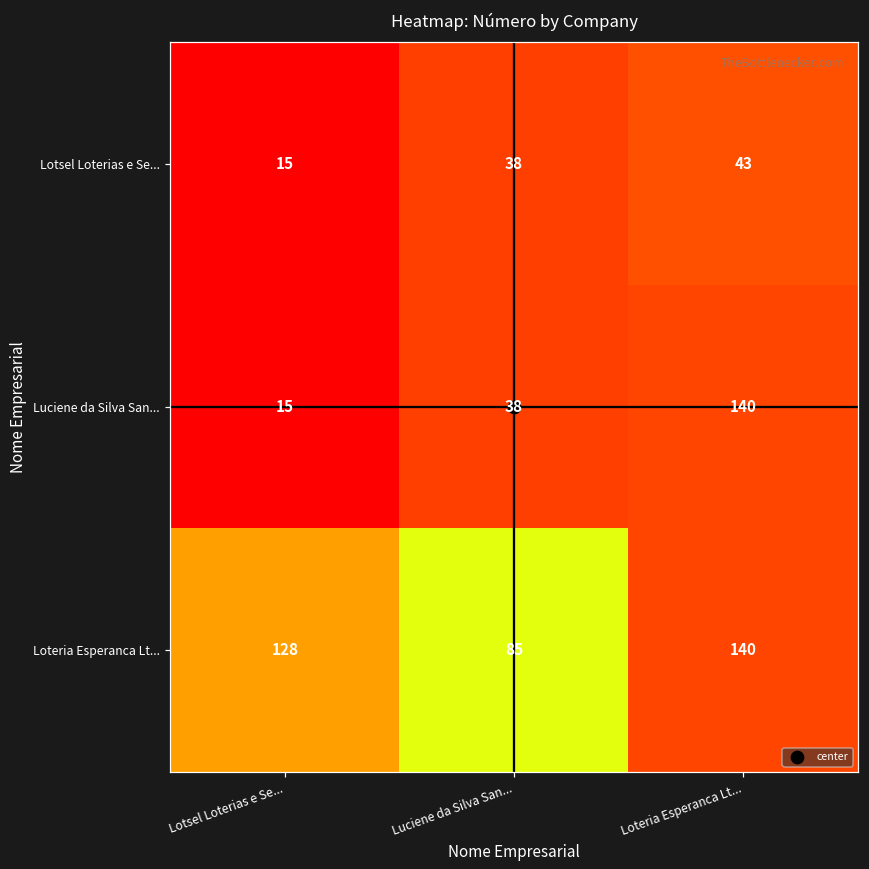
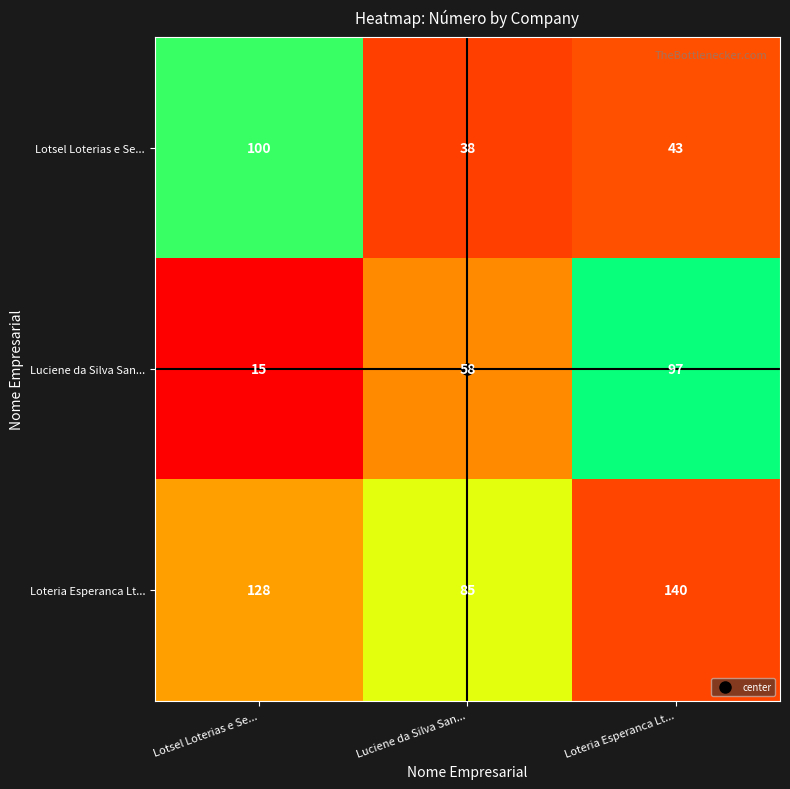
  {
    "Lotsel Loterias e Se...": {
-     "Lotsel Loterias e Se...": 15,
+     "Lotsel Loterias e Se...": 100,
      "Luciene da Silva San...": 38
    },
    "Luciene da Silva San...": {
      "Lotsel Loterias e Se...": 15,
-     "Luciene da Silva San...": 38,
-     "Loteria Esperanca Lt...": 140
+     "Luciene da Silva San...": 58,
+     "Loteria Esperanca Lt...": 97
    },
    "Loteria Esperanca Lt...": {
      "Lotsel Loterias e Se...": 128,
      "Luciene da Silva San...": 85,
      "Loteria Esperanca Lt...": 140
    }
  }
